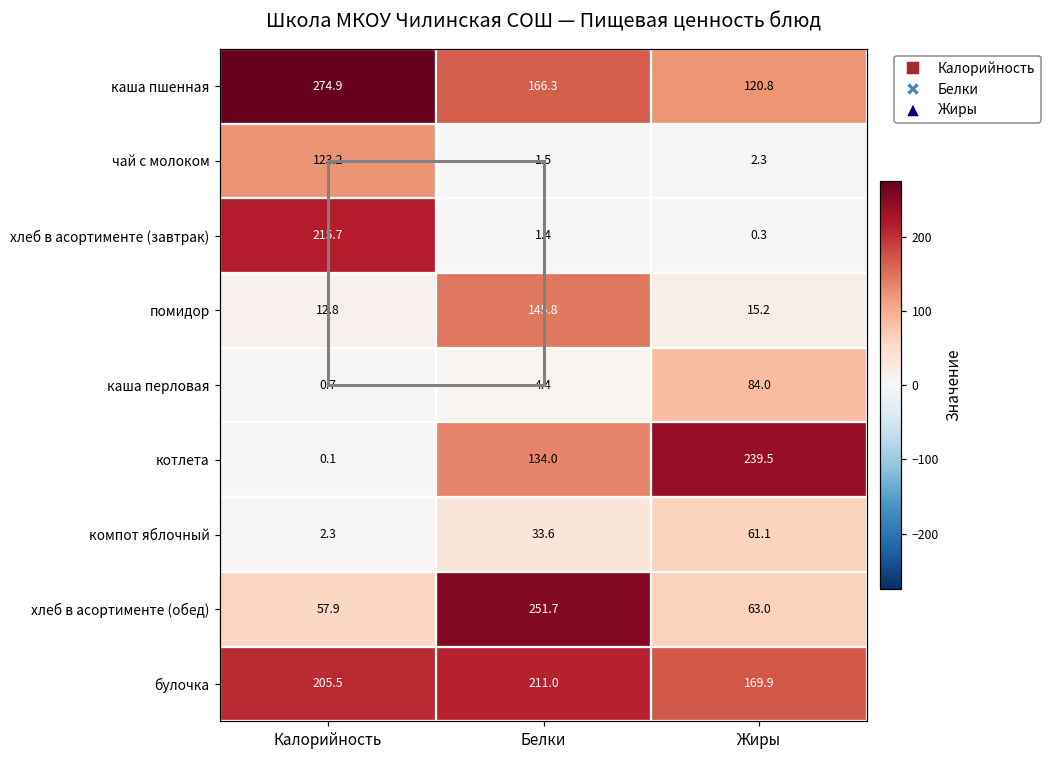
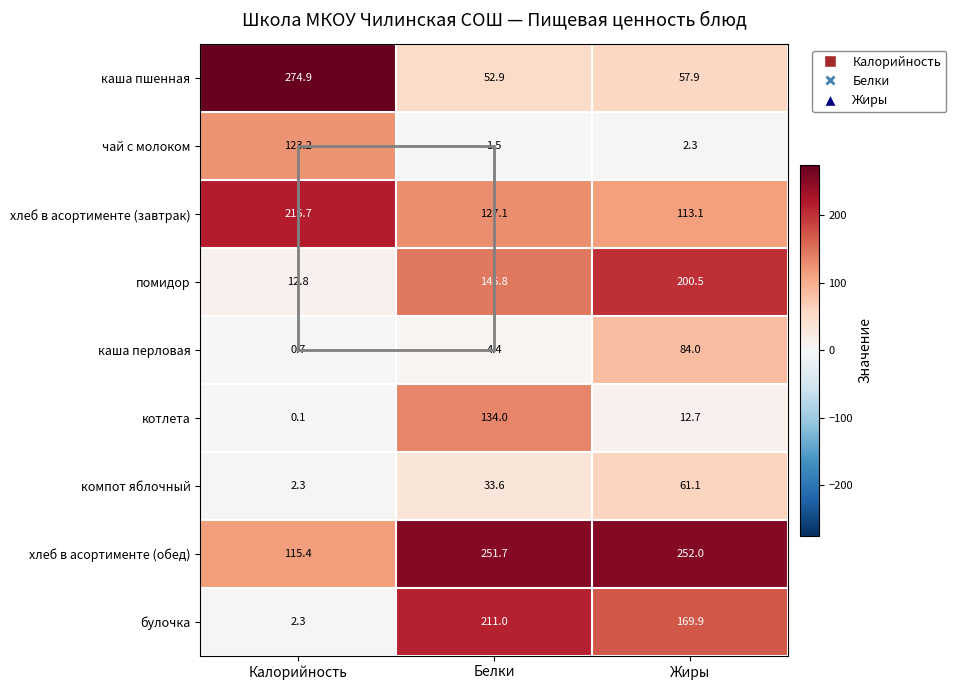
  {
    "каша пшенная": {
      "Калорийность": 274.9,
-     "Белки": 166.3,
-     "Жиры": 120.8
+     "Белки": 52.9,
+     "Жиры": 57.9
    },
    "чай с молоком": {
      "Калорийность": 123.2,
      "Белки": 1.5,
      "Жиры": 2.3
    },
    "хлеб в асортименте (завтрак)": {
      "Калорийность": 215.7,
-     "Белки": 1.4,
-     "Жиры": 0.3
+     "Белки": 127.1,
+     "Жиры": 113.1
    },
    "помидор": {
      "Калорийность": 12.8,
      "Белки": 145.8,
-     "Жиры": 15.2
+     "Жиры": 200.5
    },
    "каша перловая": {
      "Калорийность": 0.7,
      "Белки": 4.4,
      "Жиры": 84.0
    },
    "котлета": {
      "Калорийность": 0.1,
      "Белки": 134.0,
-     "Жиры": 239.5
+     "Жиры": 12.7
    },
    "компот яблочный": {
      "Калорийность": 2.3,
      "Белки": 33.6,
      "Жиры": 61.1
    },
    "хлеб в асортименте (обед)": {
-     "Калорийность": 57.9,
+     "Калорийность": 115.4,
      "Белки": 251.7,
-     "Жиры": 63.0
+     "Жиры": 252.0
    },
    "булочка": {
-     "Калорийность": 205.5,
+     "Калорийность": 2.3,
      "Белки": 211.0,
      "Жиры": 169.9
    }
  }
